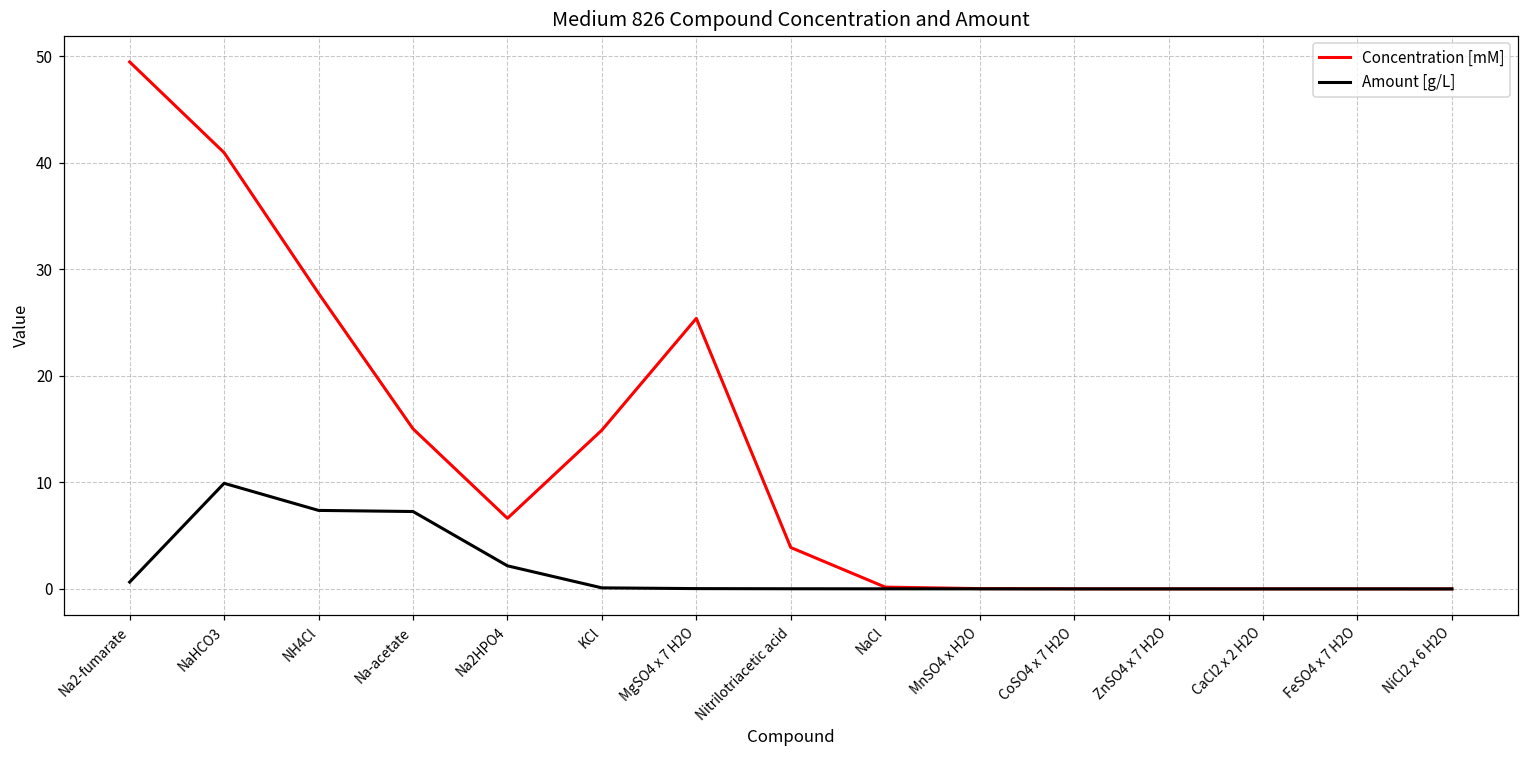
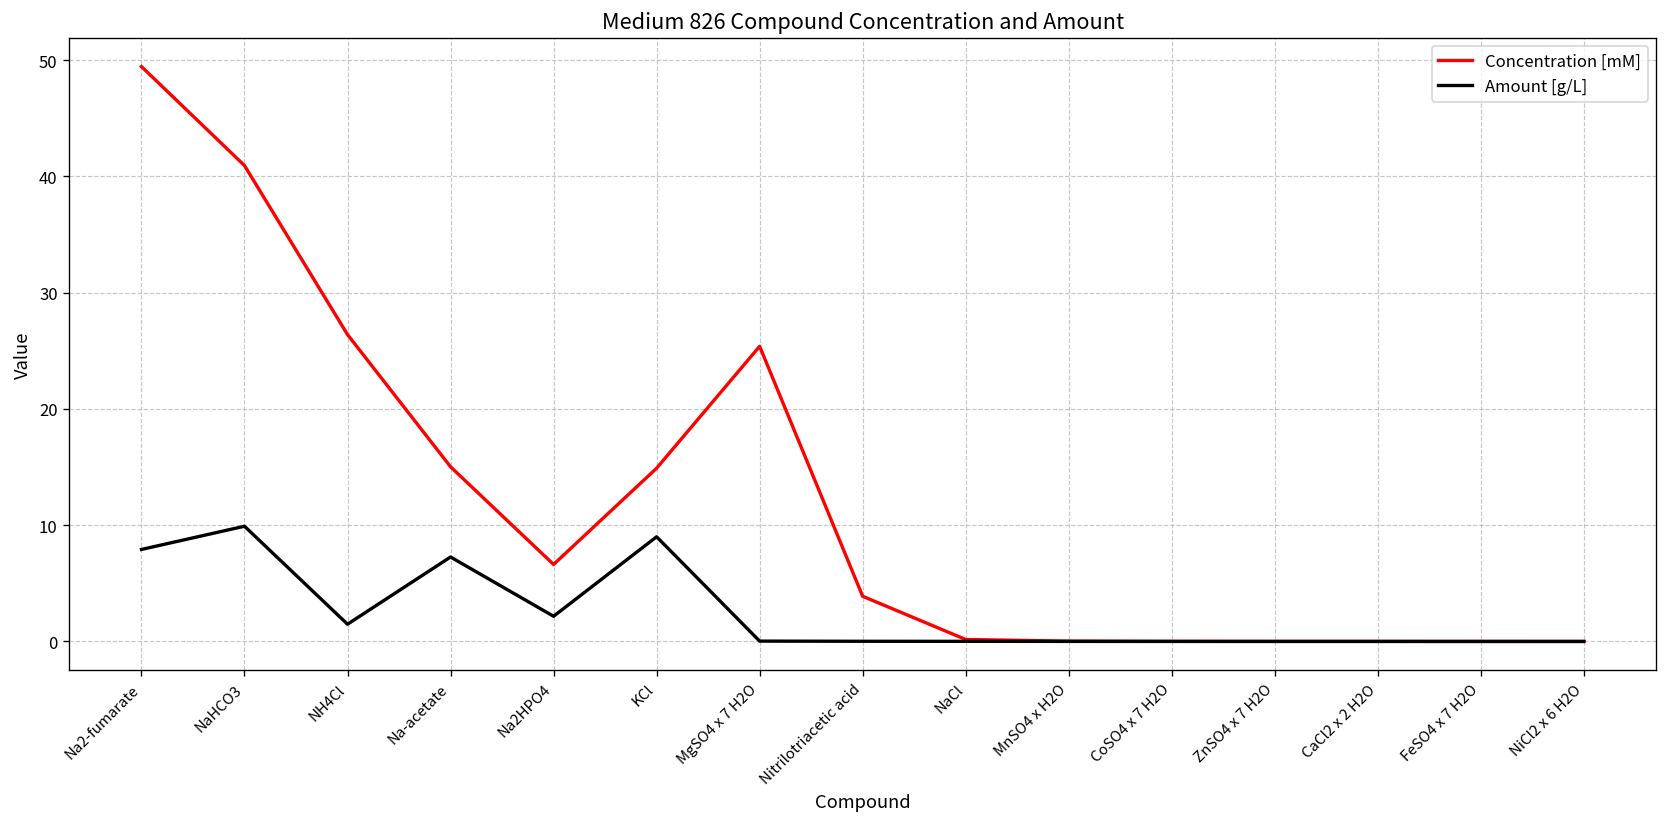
  {
    "Concentration [mM]": {
      "Na2-fumarate": 49,
      "NaHCO3": 41,
-     "NH4Cl": 28,
+     "NH4Cl": 26,
      "Na-acetate": 15,
      "Na2HPO4": 7,
      "KCl": 15,
      "MgSO4 x 7 H2O": 25,
      "Nitrilotriacetic acid": 4
    },
    "Amount [g/L]": {
-     "Na2-fumarate": 1,
+     "Na2-fumarate": 8,
      "NaHCO3": 10,
-     "NH4Cl": 7,
+     "NH4Cl": 1,
      "Na-acetate": 7,
      "Na2HPO4": 2,
-     "KCl": 0,
+     "KCl": 9,
      "MgSO4 x 7 H2O": 0,
      "Nitrilotriacetic acid": 0
    }
  }
